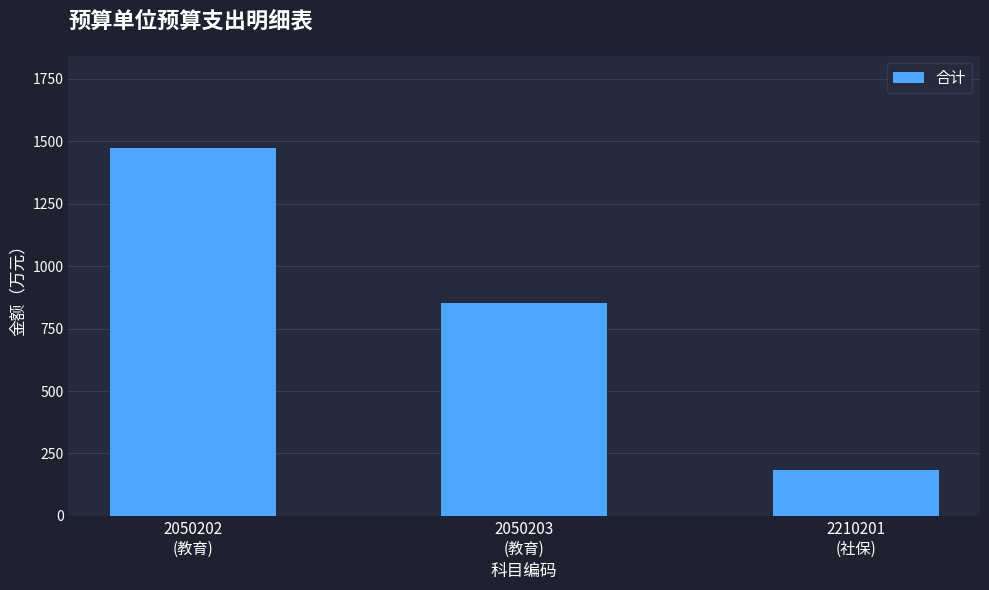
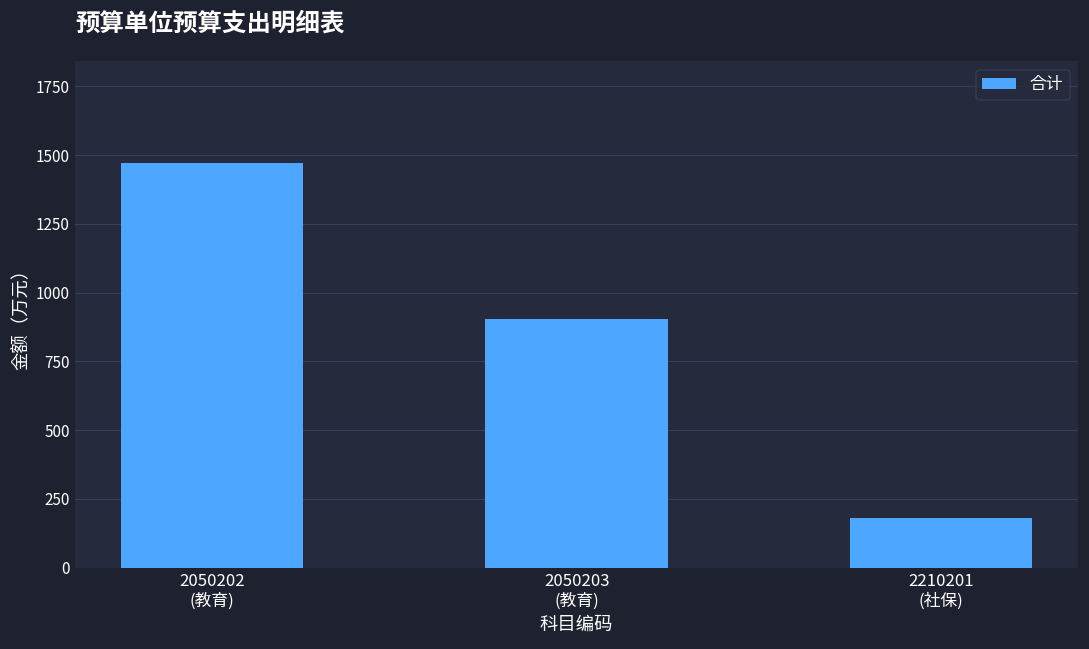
  {
    "2050202 (教育)": 1470,
-   "2050203 (教育)": 850,
+   "2050203 (教育)": 900,
    "2210201 (社保)": 180
  }
